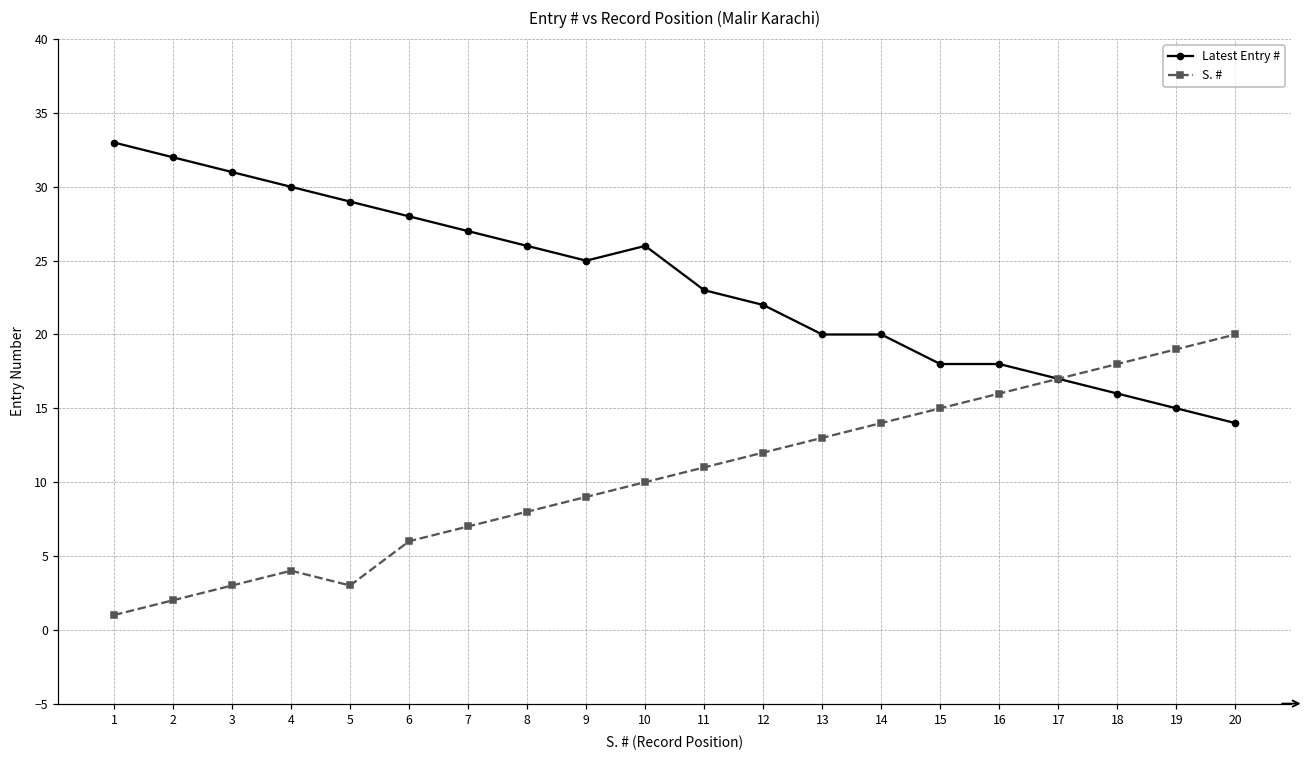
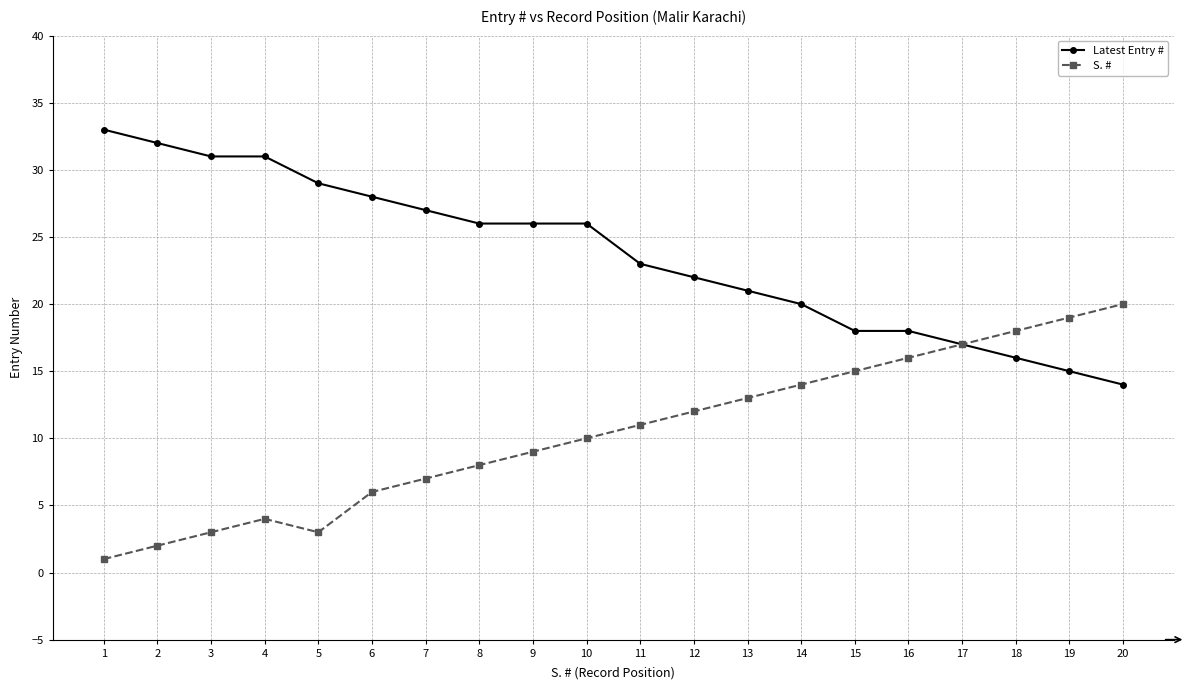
  {
    "Latest Entry #": {
      "1": 33,
      "2": 32,
      "3": 31,
-     "4": 30,
+     "4": 31,
      "5": 29,
      "6": 28,
      "7": 27,
      "8": 26,
-     "9": 25,
+     "9": 26,
      "10": 26,
      "11": 23,
      "12": 22,
-     "13": 20,
+     "13": 21,
      "14": 20,
      "15": 18,
      "16": 18,
      "18": 16,
      "19": 15,
      "20": 14
    },
    "S. #": {
      "1": 1,
      "2": 2,
      "3": 3,
      "4": 4,
      "5": 3,
      "6": 6,
      "7": 7,
      "8": 8,
      "9": 9,
      "10": 10,
      "11": 11,
      "12": 12,
      "13": 13,
      "14": 14,
      "15": 15,
      "16": 16,
      "18": 18,
      "19": 19,
      "20": 20
    }
  }
